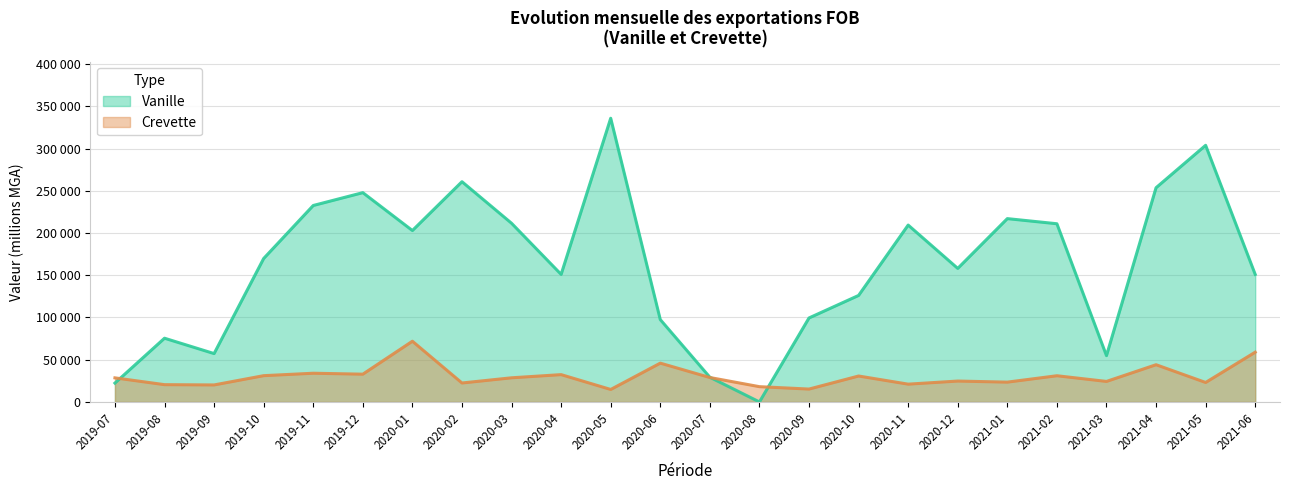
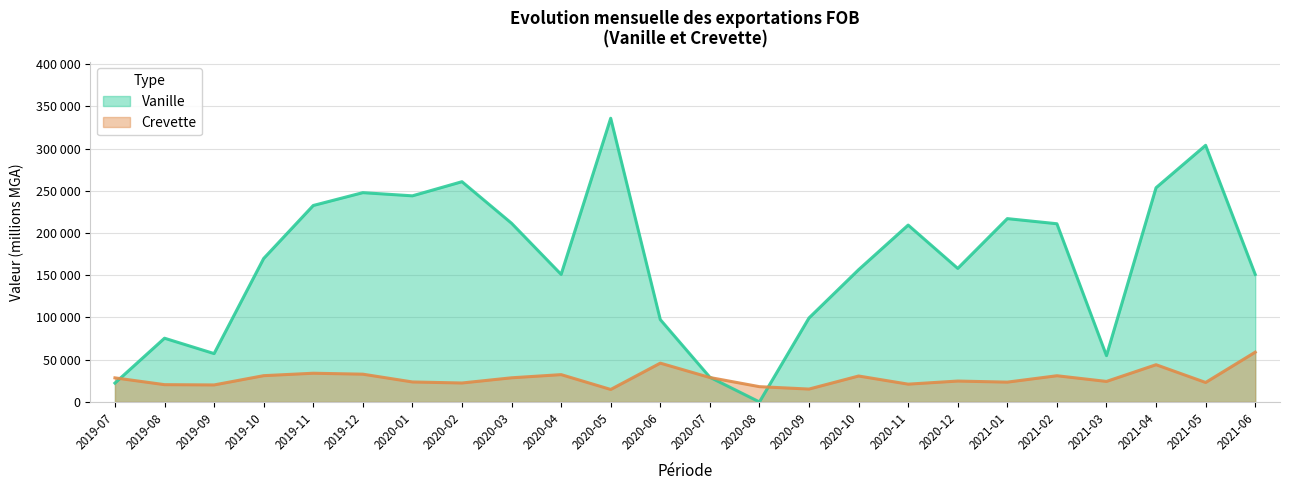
  {
    "Vanille": {
      "2019-07": 20000,
      "2019-08": 80000,
      "2019-09": 60000,
      "2019-10": 170000,
      "2019-11": 230000,
      "2019-12": 250000,
-     "2020-01": 200000,
+     "2020-01": 240000,
      "2020-02": 260000,
      "2020-03": 210000,
      "2020-04": 150000,
      "2020-05": 340000,
      "2020-06": 100000,
      "2020-08": 0,
      "2020-09": 100000,
-     "2020-10": 130000,
+     "2020-10": 160000,
      "2020-11": 210000,
      "2020-12": 160000,
      "2021-01": 220000,
      "2021-02": 210000,
      "2021-03": 50000,
      "2021-04": 250000,
      "2021-05": 300000,
      "2021-06": 150000
    },
    "Crevette": {
      "2019-07": 30000,
      "2019-08": 20000,
      "2019-09": 20000,
      "2019-10": 30000,
      "2019-11": 30000,
      "2019-12": 30000,
-     "2020-01": 70000,
+     "2020-01": 20000,
      "2020-02": 20000,
      "2020-03": 30000,
      "2020-04": 30000,
      "2020-05": 10000,
      "2020-06": 50000,
      "2020-08": 20000,
      "2020-09": 20000,
      "2020-10": 30000,
      "2020-11": 20000,
      "2020-12": 20000,
      "2021-01": 20000,
      "2021-02": 30000,
      "2021-03": 20000,
      "2021-04": 40000,
      "2021-05": 20000,
      "2021-06": 60000
    }
  }
